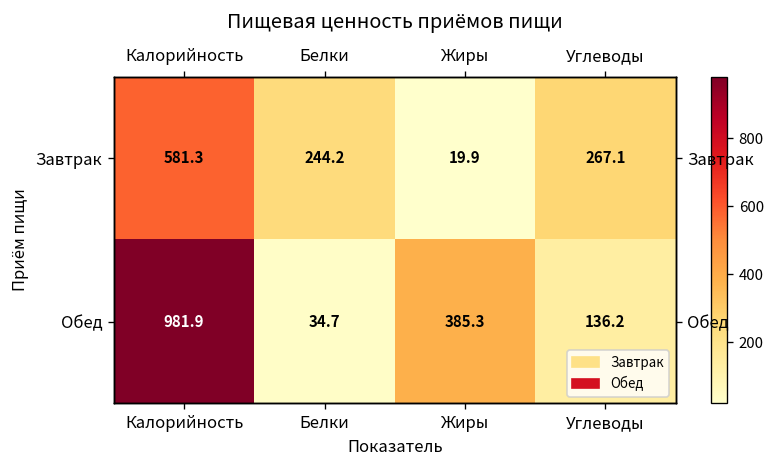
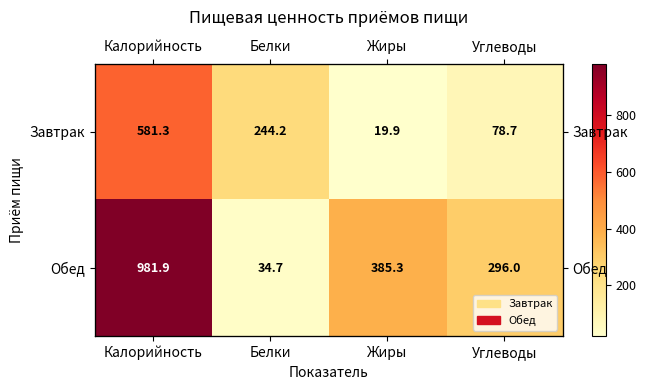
  {
    "Завтрак": {
      "Калорийность": 581.3,
      "Белки": 244.2,
      "Жиры": 19.9,
-     "Углеводы": 267.1
+     "Углеводы": 78.7
    },
    "Обед": {
      "Калорийность": 981.9,
      "Белки": 34.7,
      "Жиры": 385.3,
-     "Углеводы": 136.2
+     "Углеводы": 296.0
    }
  }
